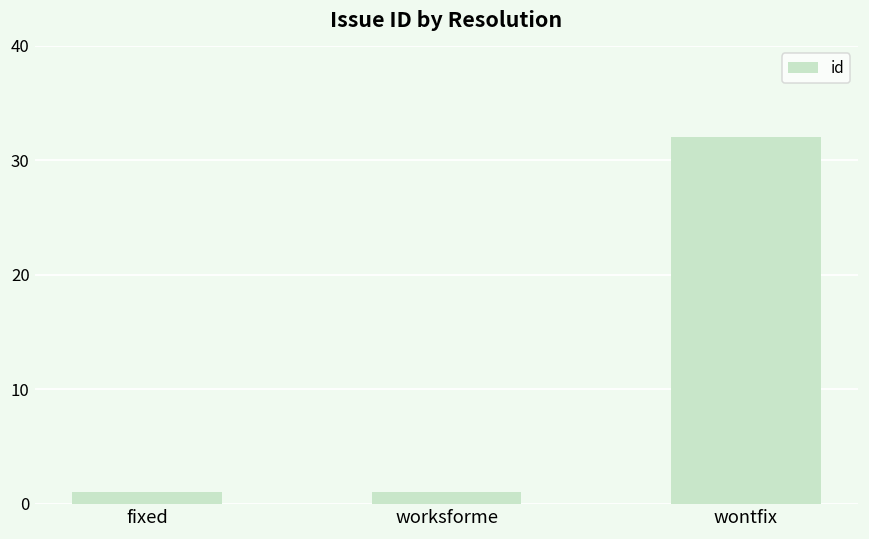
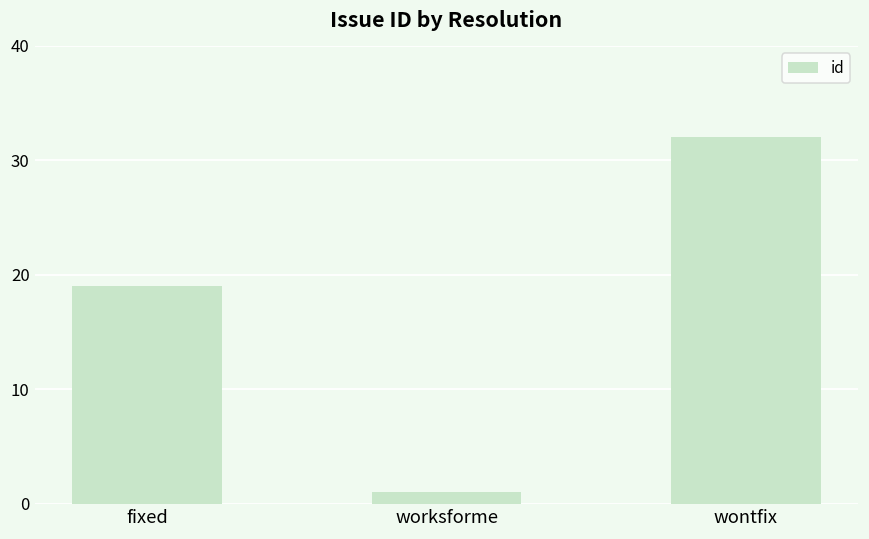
  {
-   "fixed": 1,
+   "fixed": 19,
    "worksforme": 1,
    "wontfix": 32
  }
